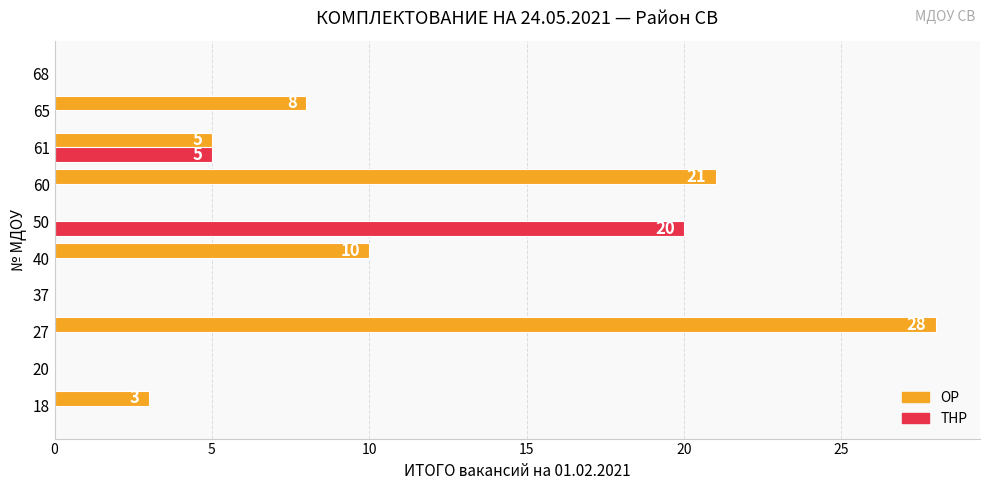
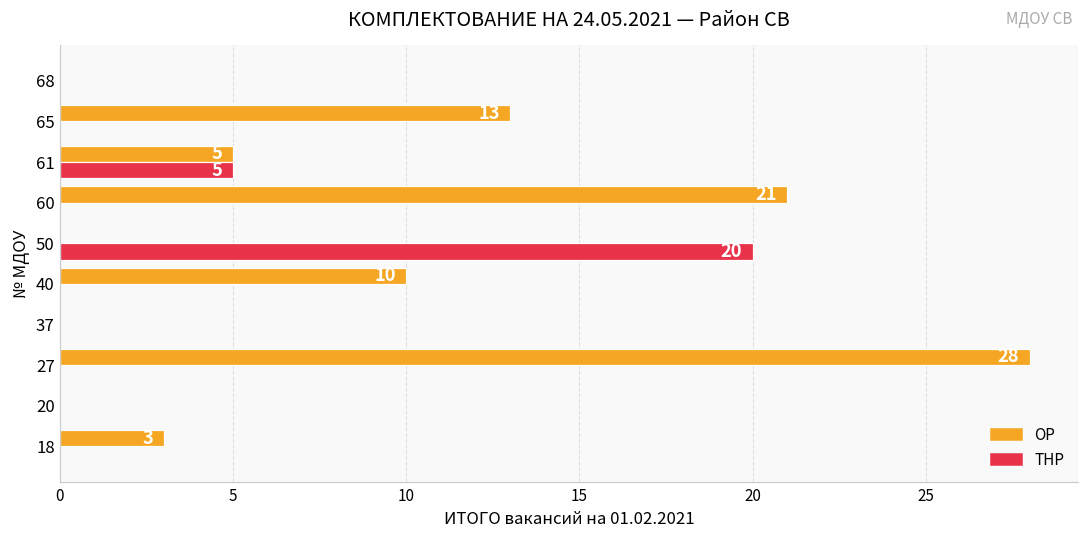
  {
    "ОР": {
-     "65": 8,
+     "65": 13,
      "60": 21,
      "40": 10,
      "27": 28,
      "18": 3
    },
    "ТНР": {
      "50": 20
    }
  }
